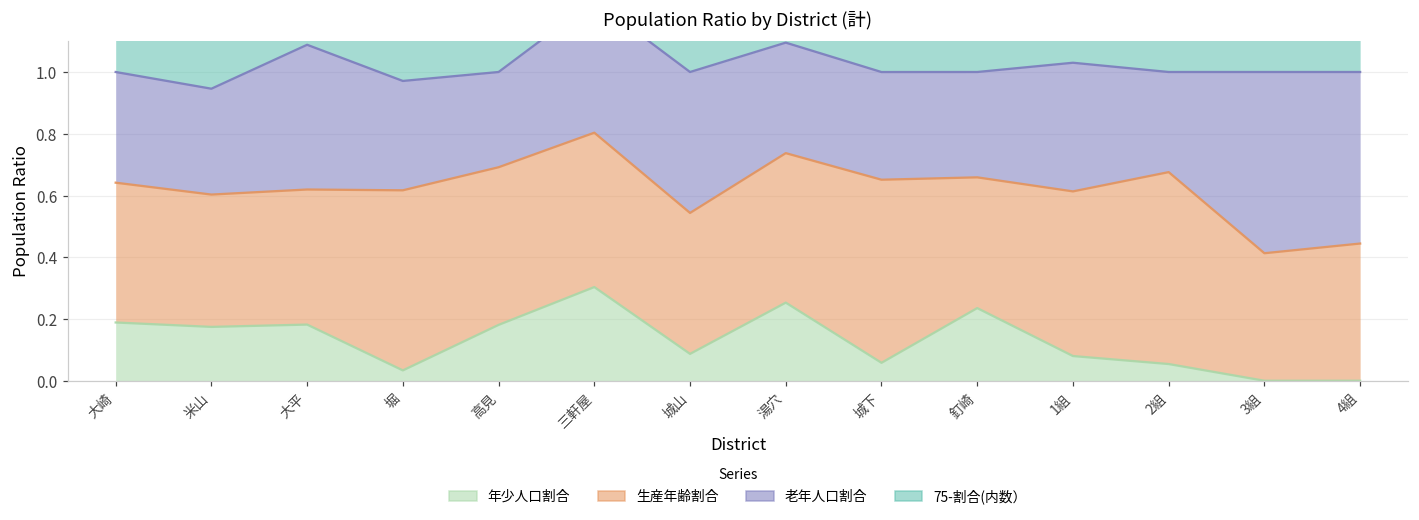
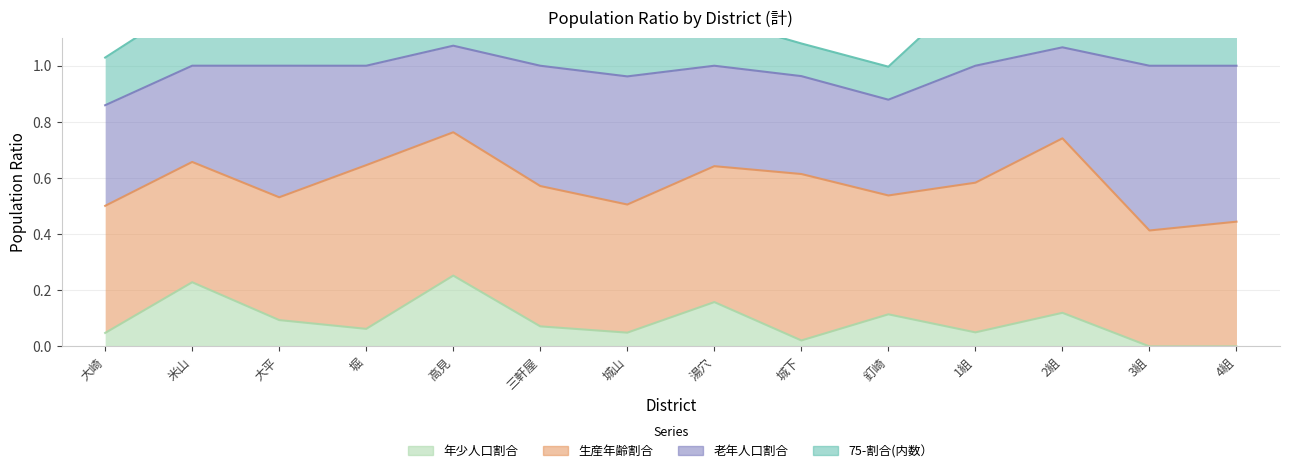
  {
    "年少人口割合": {
-     "大崎": 0.19,
-     "米山": 0.17,
-     "大平": 0.18,
-     "堀": 0.03,
-     "高見": 0.18,
-     "三軒屋": 0.30,
-     "城山": 0.09,
-     "湯穴": 0.25,
-     "城下": 0.06,
-     "釘崎": 0.24,
-     "1組": 0.08,
-     "2組": 0.05,
+     "大崎": 0.05,
+     "米山": 0.23,
+     "大平": 0.09,
+     "堀": 0.06,
+     "高見": 0.25,
+     "三軒屋": 0.07,
+     "城山": 0.05,
+     "湯穴": 0.16,
+     "城下": 0.02,
+     "釘崎": 0.11,
+     "1組": 0.05,
+     "2組": 0.12,
      "3組": 0.00,
      "4組": 0.00
    },
    "生産年齢割合": {
      "大崎": 0.45,
      "米山": 0.43,
      "大平": 0.44,
      "堀": 0.58,
      "高見": 0.51,
      "三軒屋": 0.50,
      "城山": 0.46,
      "湯穴": 0.48,
      "城下": 0.59,
      "釘崎": 0.42,
      "1組": 0.53,
      "2組": 0.62,
      "3組": 0.41,
      "4組": 0.44
    },
    "老年人口割合": {
      "大崎": 0.36,
      "米山": 0.34,
      "大平": 0.47,
      "堀": 0.35,
      "高見": 0.31,
      "城山": 0.46,
      "湯穴": 0.36,
      "城下": 0.35,
      "釘崎": 0.34,
      "1組": 0.42,
      "2組": 0.32,
      "3組": 0.59,
      "4組": 0.56
    }
  }
